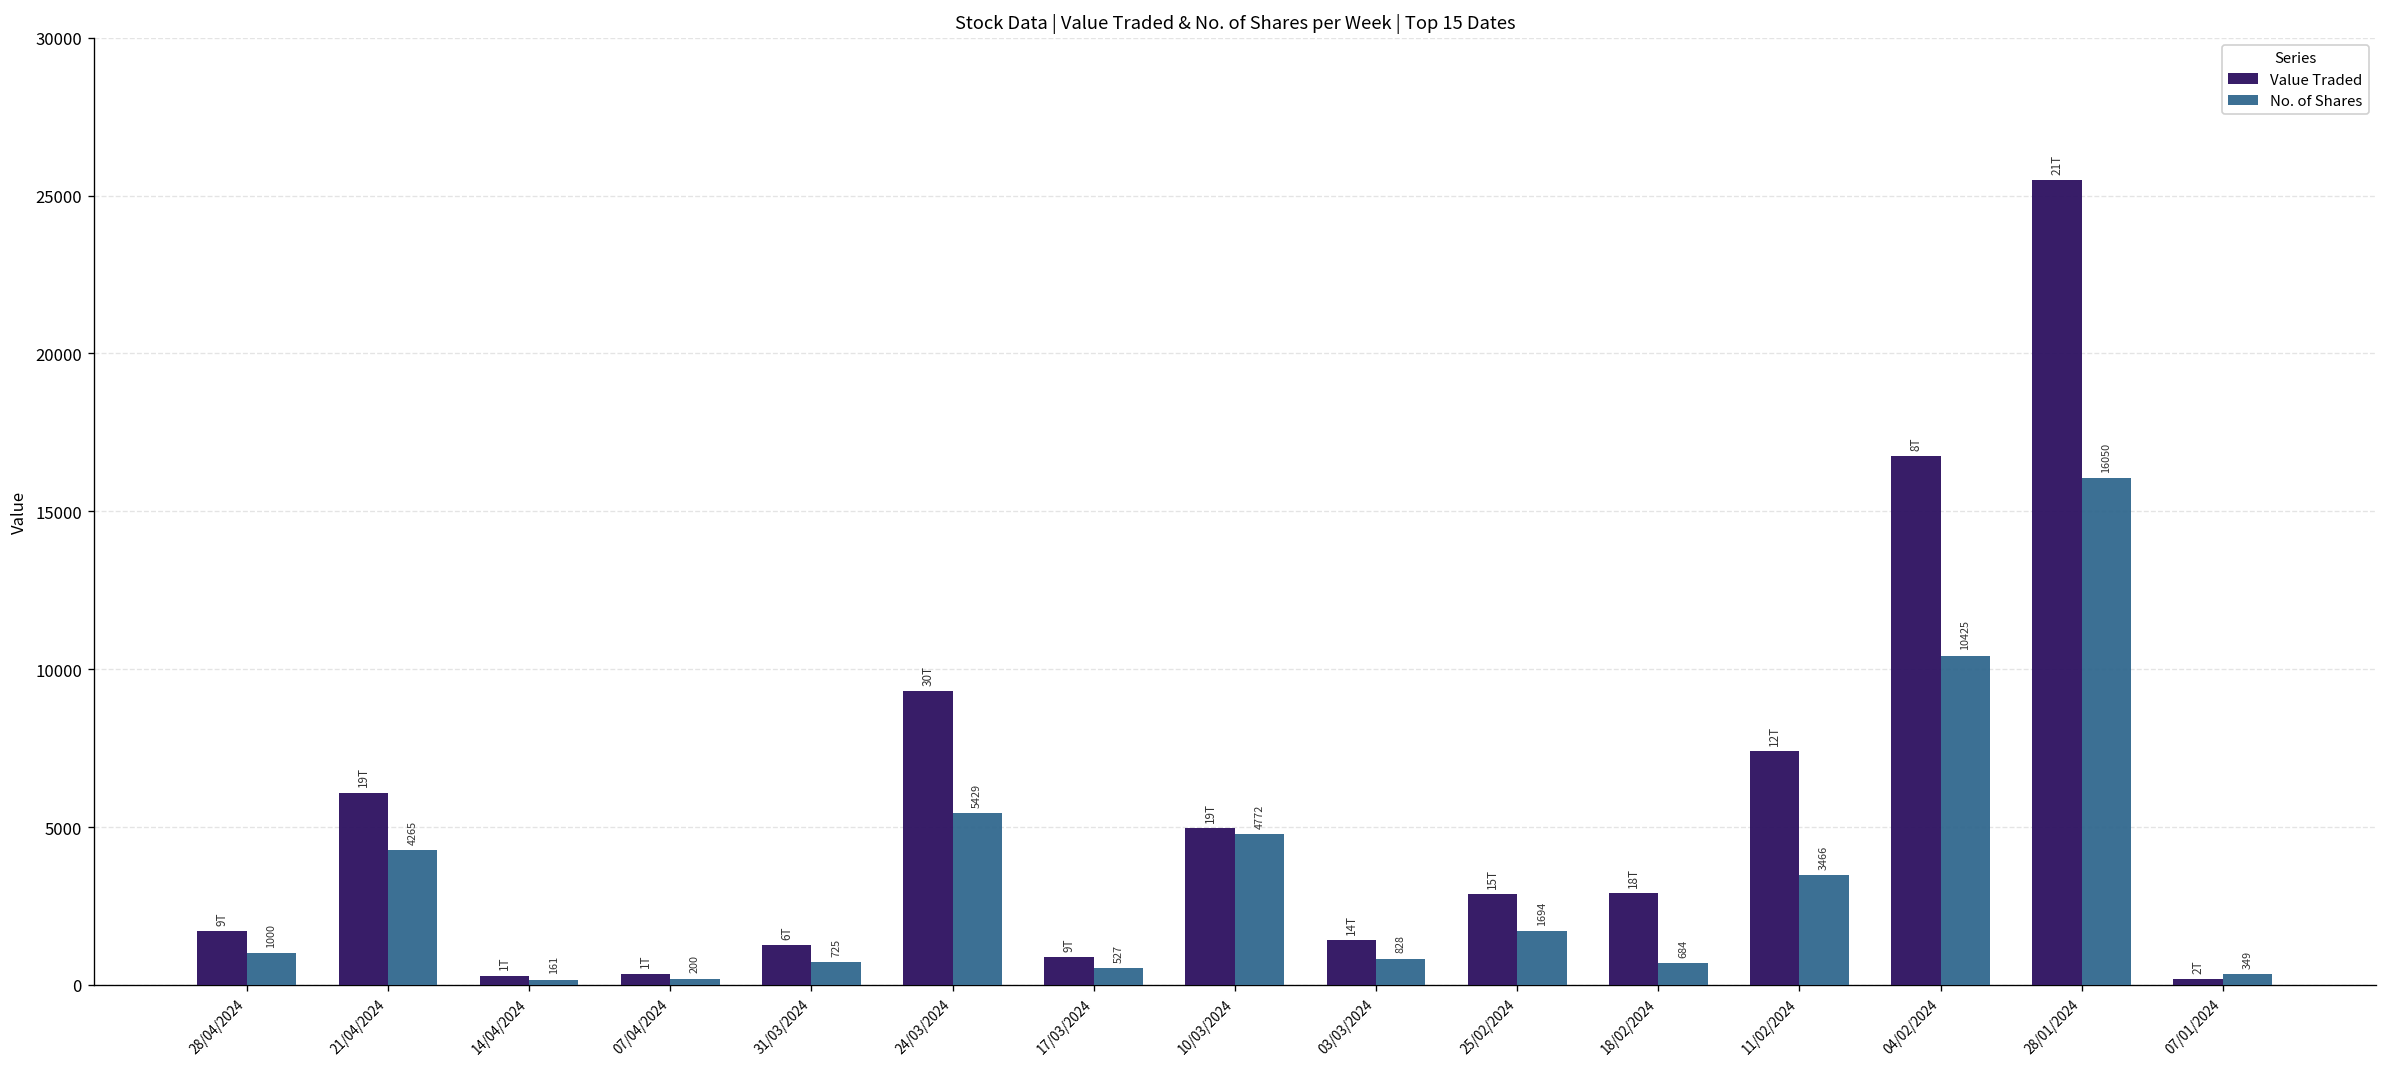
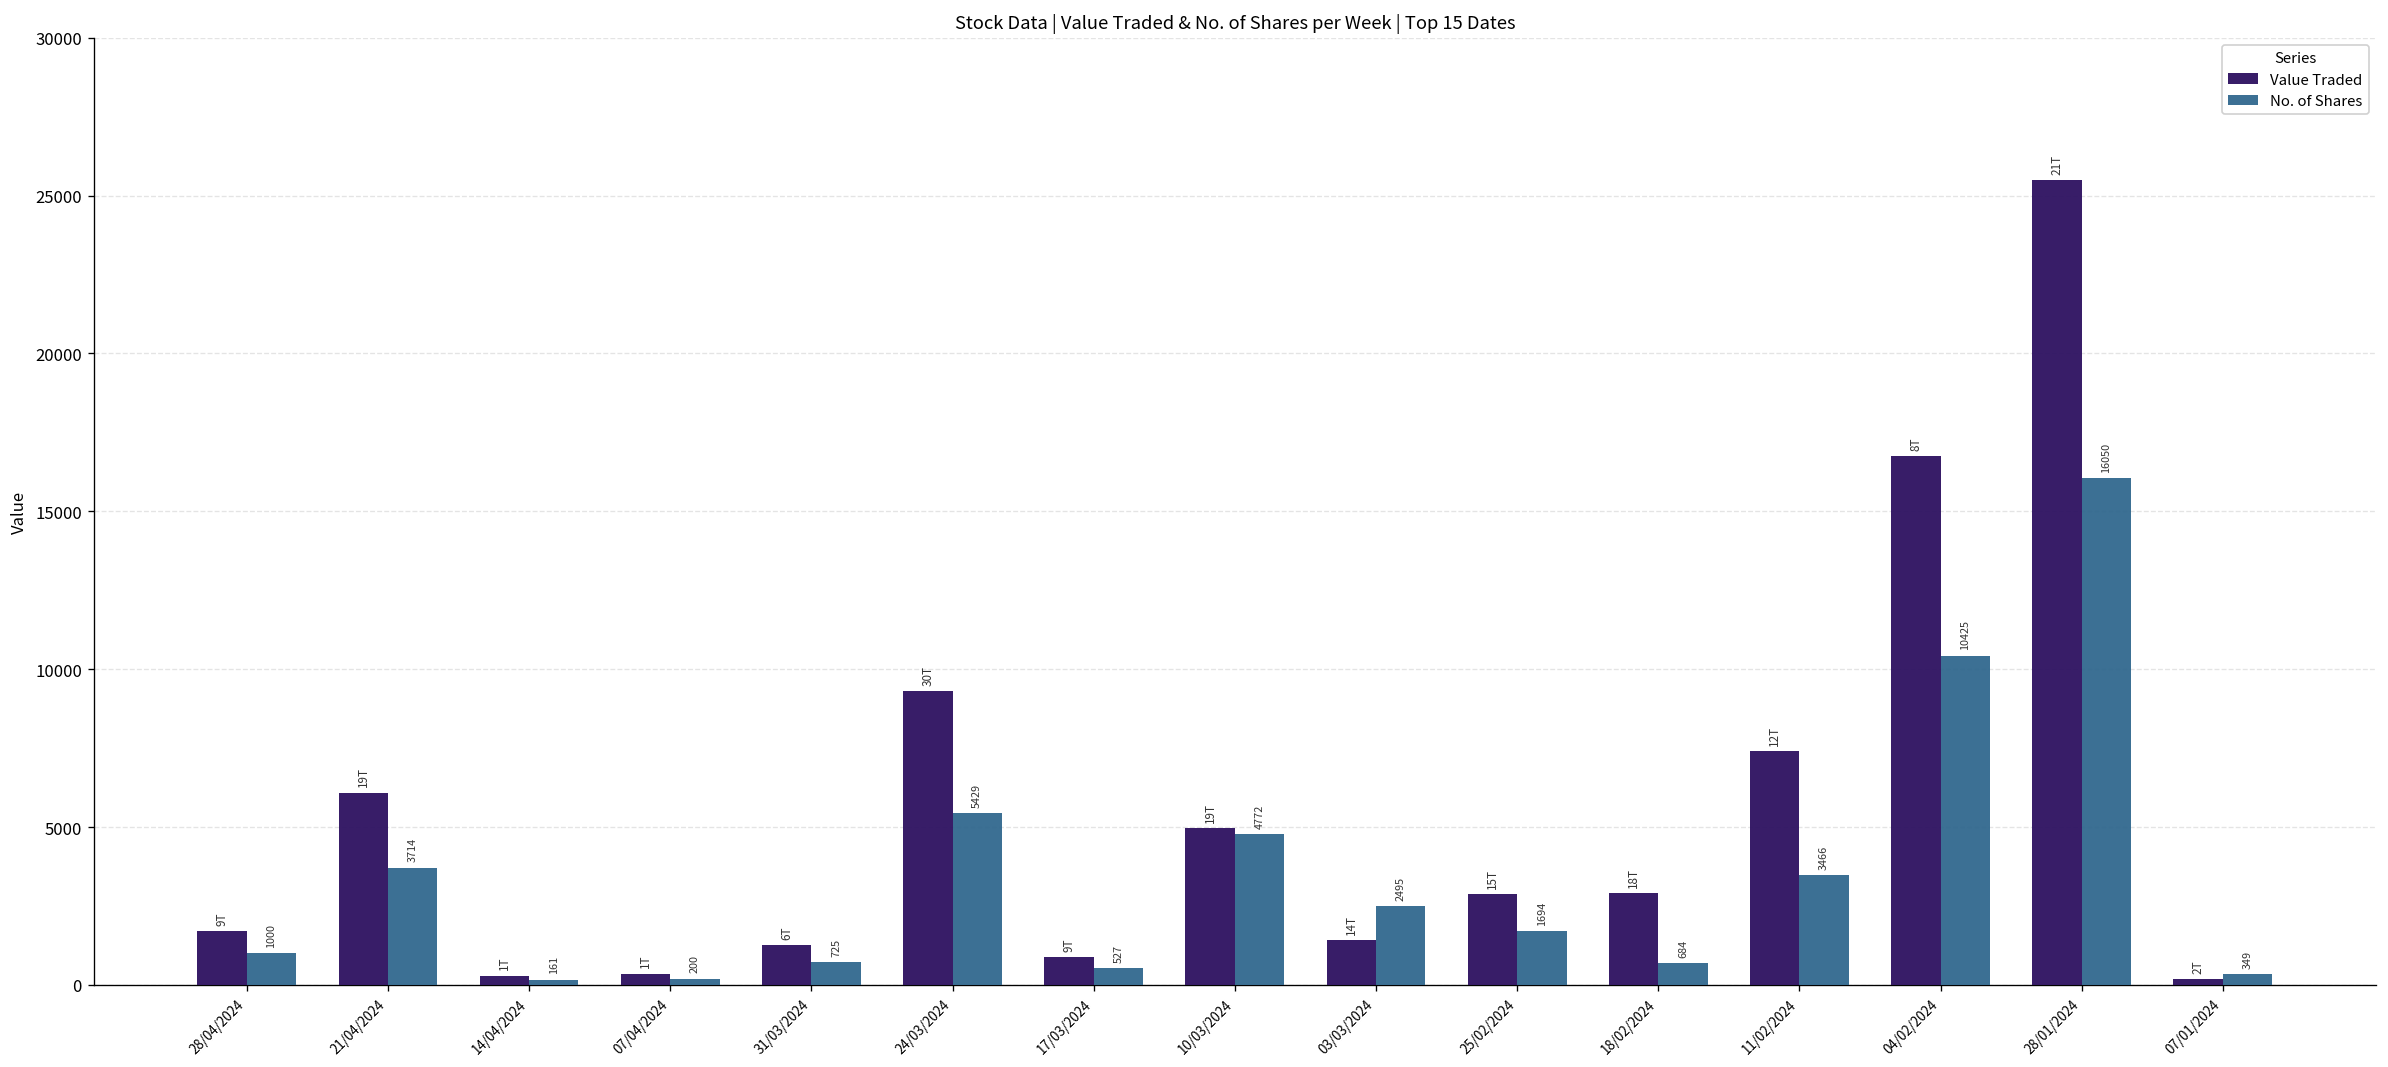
  {
    "No. of Shares": {
      "28/04/2024": 1000,
-     "21/04/2024": 4265,
+     "21/04/2024": 3714,
      "14/04/2024": 161,
      "07/04/2024": 200,
      "31/03/2024": 725,
      "24/03/2024": 5429,
      "17/03/2024": 527,
      "10/03/2024": 4772,
-     "03/03/2024": 828,
+     "03/03/2024": 2495,
      "25/02/2024": 1694,
      "18/02/2024": 684,
      "11/02/2024": 3466,
      "04/02/2024": 10425,
      "28/01/2024": 16050,
      "07/01/2024": 349
    }
  }
